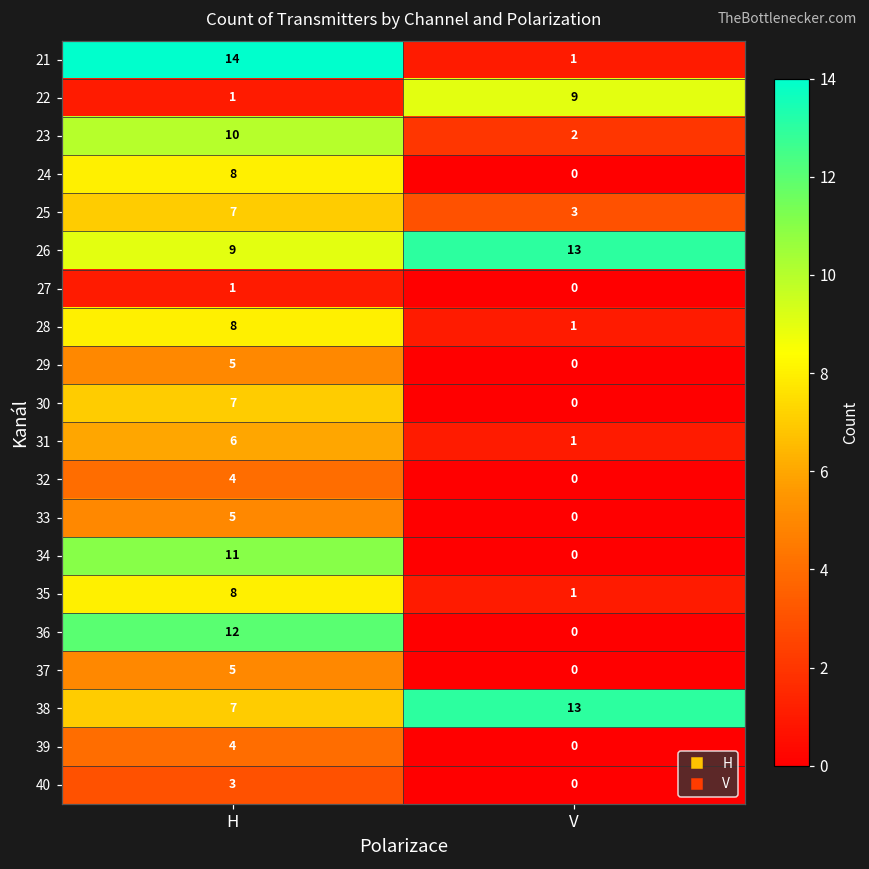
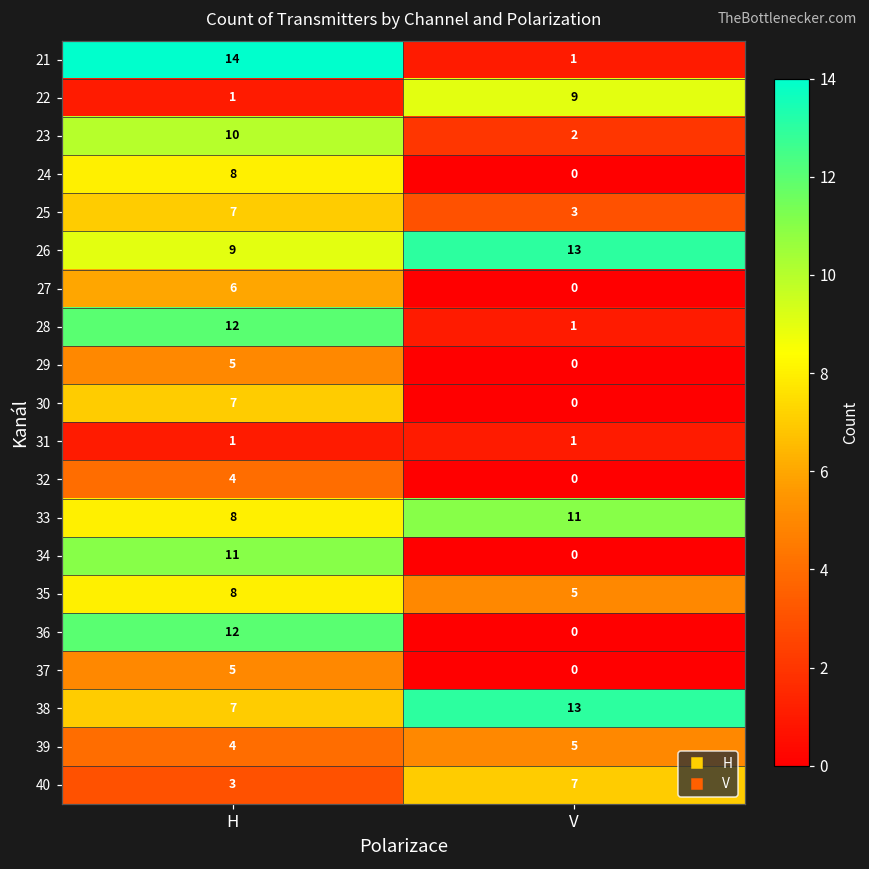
  {
    "21": {
      "H": 14,
      "V": 1
    },
    "22": {
      "H": 1,
      "V": 9
    },
    "23": {
      "H": 10,
      "V": 2
    },
    "24": {
      "H": 8,
      "V": 0
    },
    "25": {
      "H": 7,
      "V": 3
    },
    "26": {
      "H": 9,
      "V": 13
    },
    "27": {
-     "H": 1,
+     "H": 6,
      "V": 0
    },
    "28": {
-     "H": 8,
+     "H": 12,
      "V": 1
    },
    "29": {
      "H": 5,
      "V": 0
    },
    "30": {
      "H": 7,
      "V": 0
    },
    "31": {
-     "H": 6,
+     "H": 1,
      "V": 1
    },
    "32": {
      "H": 4,
      "V": 0
    },
    "33": {
-     "H": 5,
-     "V": 0
+     "H": 8,
+     "V": 11
    },
    "34": {
      "H": 11,
      "V": 0
    },
    "35": {
      "H": 8,
-     "V": 1
+     "V": 5
    },
    "36": {
      "H": 12,
      "V": 0
    },
    "37": {
      "H": 5,
      "V": 0
    },
    "38": {
      "H": 7,
      "V": 13
    },
    "39": {
      "H": 4,
-     "V": 0
+     "V": 5
    },
    "40": {
      "H": 3,
-     "V": 0
+     "V": 7
    }
  }
